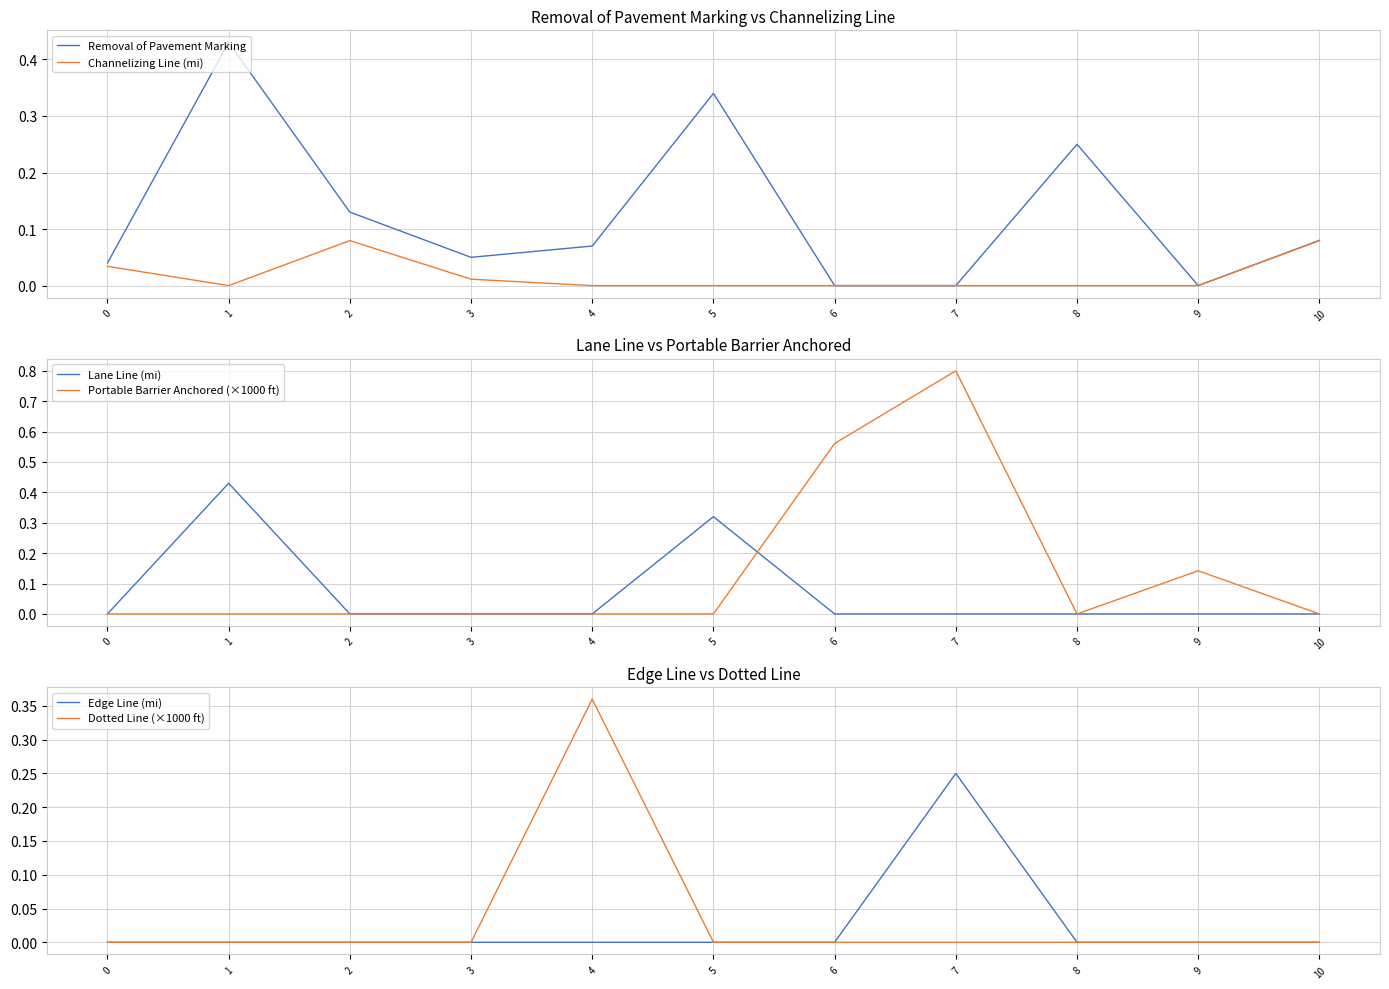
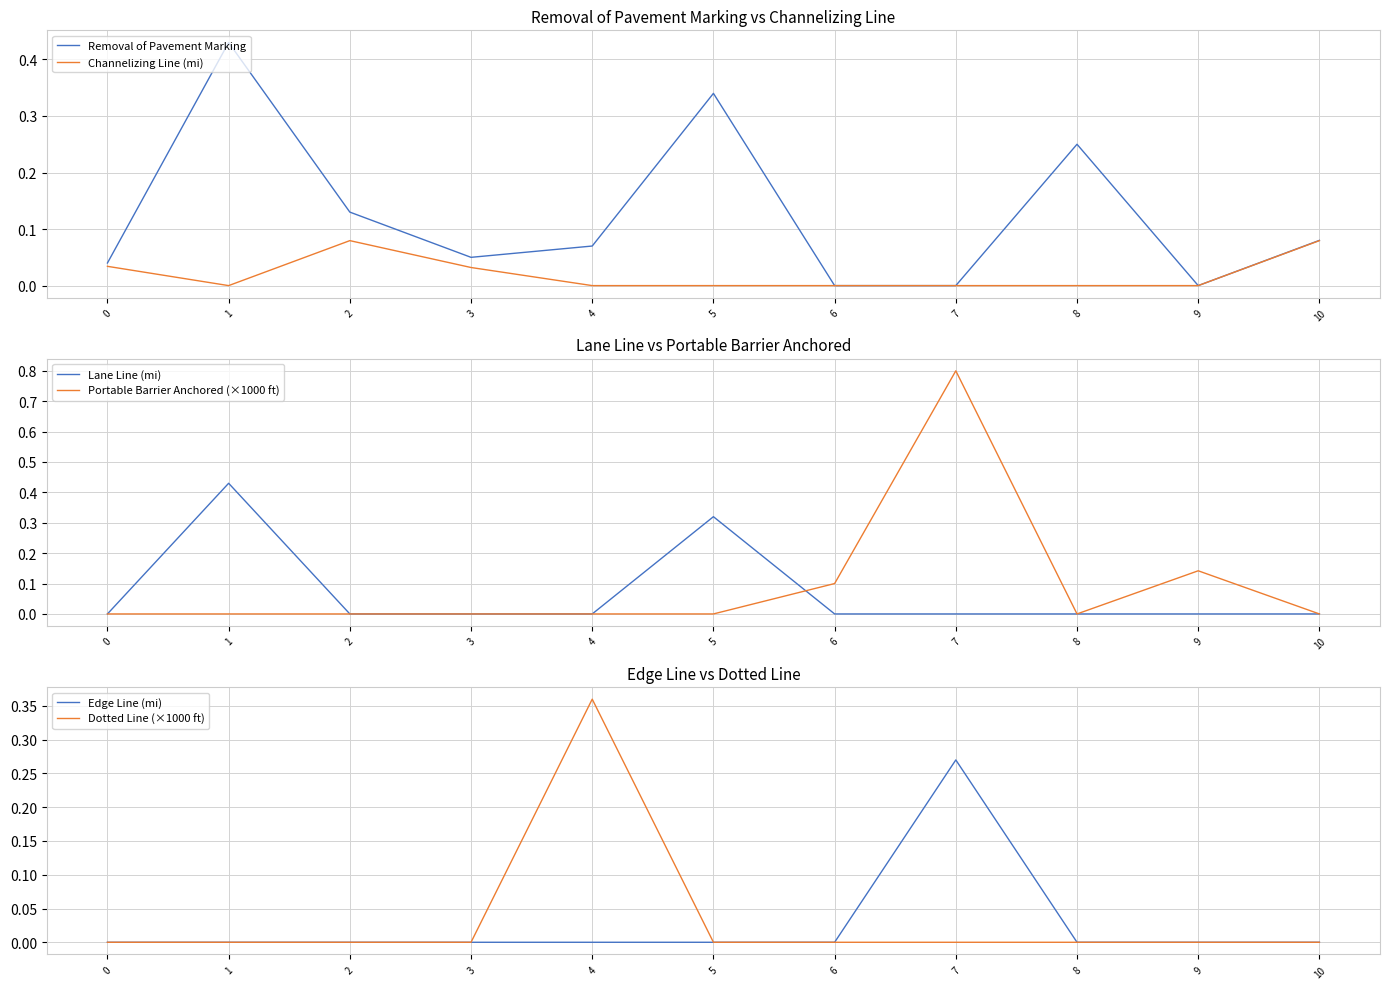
  {
    "Removal of Pavement Marking vs Channelizing Line": {
      "Removal of Pavement Marking": {
        "0": 0.04,
        "2": 0.13,
        "3": 0.05,
        "4": 0.07,
        "5": 0.34,
        "8": 0.25
      },
      "Channelizing Line (mi)": {
        "0": 0.03,
        "1": 0.00,
        "2": 0.08,
-       "3": 0.01,
+       "3": 0.03,
        "4": 0.00,
        "5": 0.00,
        "8": 0.00
      }
    },
    "Lane Line vs Portable Barrier Anchored": {
      "Lane Line (mi)": {
        "1": 0.43,
        "5": 0.32,
        "6": 0.00,
        "7": 0.00,
        "9": 0.00
      },
      "Portable Barrier Anchored (×1000 ft)": {
        "1": 0.00,
        "5": 0.00,
-       "6": 0.56,
+       "6": 0.10,
        "7": 0.80,
        "9": 0.14
      }
    },
    "Edge Line vs Dotted Line": {
      "Edge Line (mi)": {
        "4": 0.00,
-       "7": 0.25
+       "7": 0.27
      },
      "Dotted Line (×1000 ft)": {
        "4": 0.36,
        "7": 0.00
      }
    }
  }
